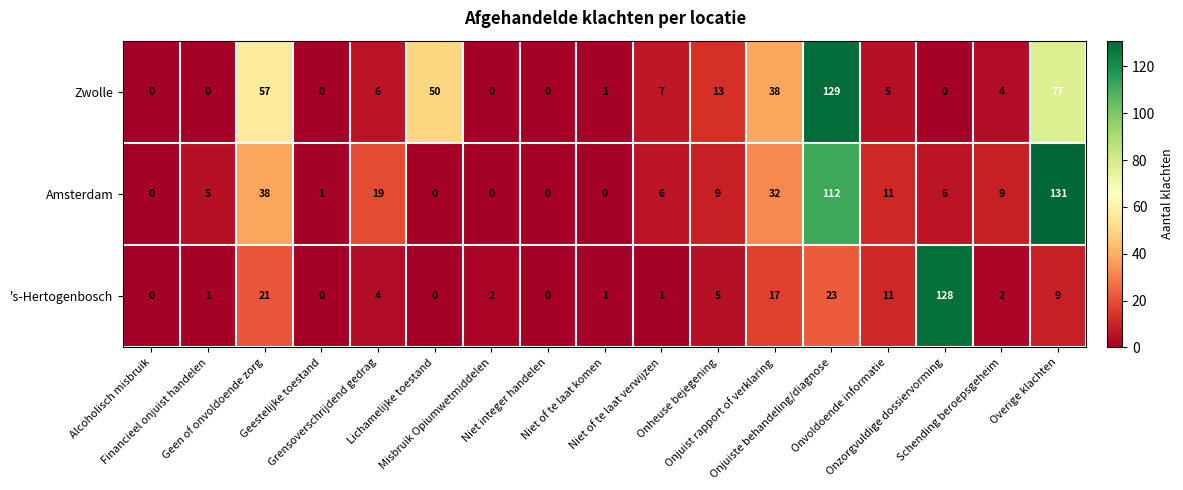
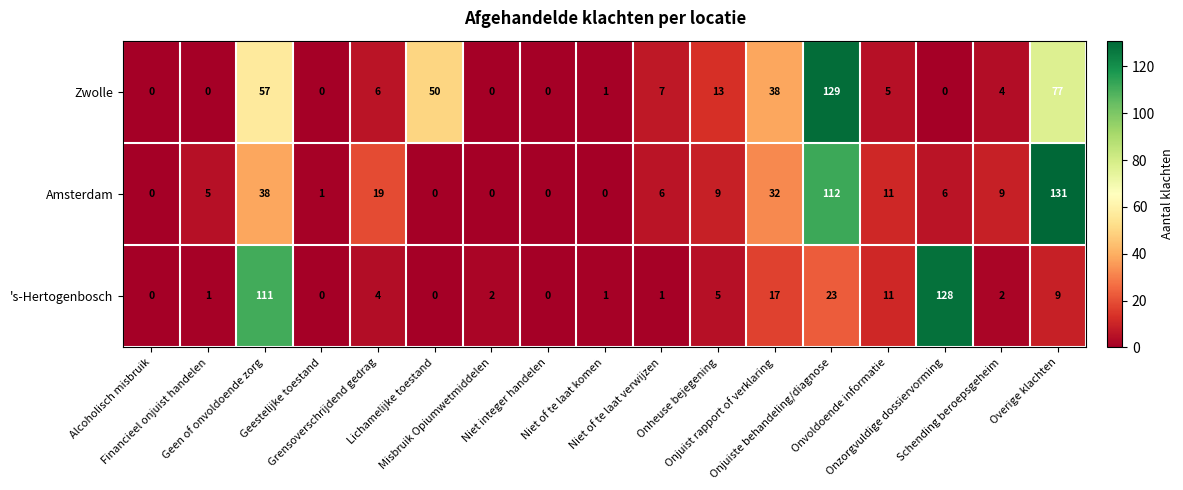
  {
    "Zwolle": {
      "Alcoholisch misbruik": 0,
      "Financieel onjuist handelen": 0,
      "Geen of onvoldoende zorg": 57,
      "Geestelijke toestand": 0,
      "Grensoverschrijdend gedrag": 6,
      "Lichamelijke toestand": 50,
      "Misbruik Opiumwetmiddelen": 0,
      "Niet integer handelen": 0,
      "Niet of te laat komen": 1,
      "Niet of te laat verwijzen": 7,
      "Onheuse bejegening": 13,
      "Onjuist rapport of verklaring": 38,
      "Onjuiste behandeling/diagnose": 129,
      "Onvoldoende informatie": 5,
      "Onzorgvuldige dossiervorming": 0,
      "Schending beroepsgeheim": 4,
      "Overige klachten": 77
    },
    "Amsterdam": {
      "Alcoholisch misbruik": 0,
      "Financieel onjuist handelen": 5,
      "Geen of onvoldoende zorg": 38,
      "Geestelijke toestand": 1,
      "Grensoverschrijdend gedrag": 19,
      "Lichamelijke toestand": 0,
      "Misbruik Opiumwetmiddelen": 0,
      "Niet integer handelen": 0,
      "Niet of te laat komen": 0,
      "Niet of te laat verwijzen": 6,
      "Onheuse bejegening": 9,
      "Onjuist rapport of verklaring": 32,
      "Onjuiste behandeling/diagnose": 112,
      "Onvoldoende informatie": 11,
      "Onzorgvuldige dossiervorming": 6,
      "Schending beroepsgeheim": 9,
      "Overige klachten": 131
    },
    "'s-Hertogenbosch": {
      "Alcoholisch misbruik": 0,
      "Financieel onjuist handelen": 1,
-     "Geen of onvoldoende zorg": 21,
+     "Geen of onvoldoende zorg": 111,
      "Geestelijke toestand": 0,
      "Grensoverschrijdend gedrag": 4,
      "Lichamelijke toestand": 0,
      "Misbruik Opiumwetmiddelen": 2,
      "Niet integer handelen": 0,
      "Niet of te laat komen": 1,
      "Niet of te laat verwijzen": 1,
      "Onheuse bejegening": 5,
      "Onjuist rapport of verklaring": 17,
      "Onjuiste behandeling/diagnose": 23,
      "Onvoldoende informatie": 11,
      "Onzorgvuldige dossiervorming": 128,
      "Schending beroepsgeheim": 2,
      "Overige klachten": 9
    }
  }
